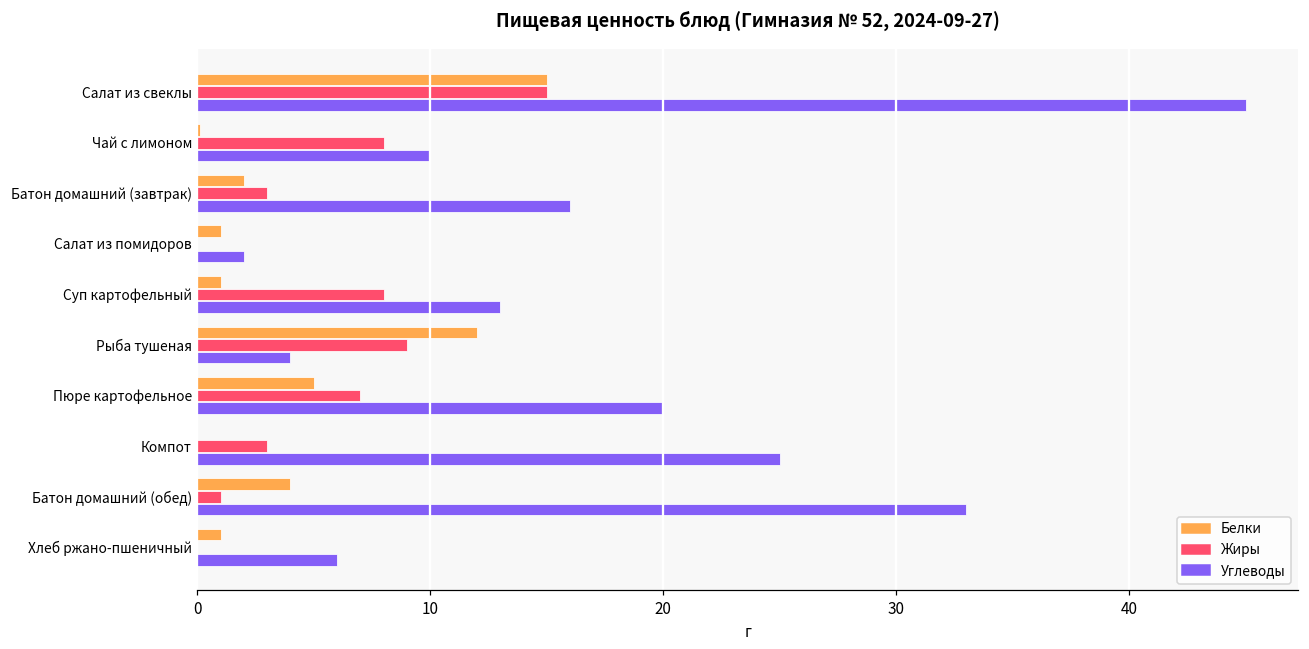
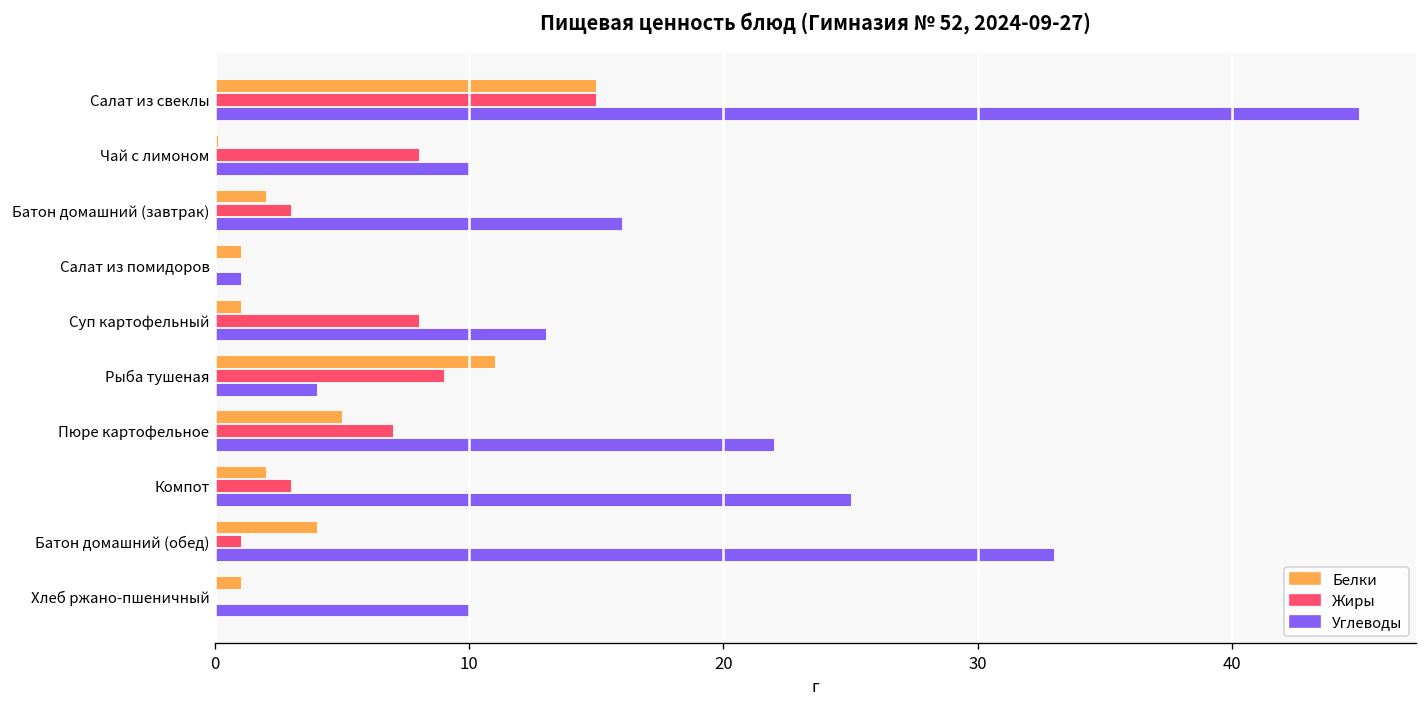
  {
    "Белки": {
      "Салат из свеклы": 15,
      "Батон домашний (завтрак)": 2,
      "Салат из помидоров": 1,
      "Суп картофельный": 1,
-     "Рыба тушеная": 12,
+     "Рыба тушеная": 11,
      "Пюре картофельное": 5,
-     "Компот": 0,
+     "Компот": 2,
      "Батон домашний (обед)": 4,
      "Хлеб ржано-пшеничный": 1
    },
    "Жиры": {
      "Салат из свеклы": 15,
      "Чай с лимоном": 8,
      "Батон домашний (завтрак)": 3,
      "Салат из помидоров": 0,
      "Суп картофельный": 8,
      "Рыба тушеная": 9,
      "Пюре картофельное": 7,
      "Компот": 3,
      "Батон домашний (обед)": 1,
      "Хлеб ржано-пшеничный": 0
    },
    "Углеводы": {
      "Салат из свеклы": 45,
      "Чай с лимоном": 10,
      "Батон домашний (завтрак)": 16,
-     "Салат из помидоров": 2,
+     "Салат из помидоров": 1,
      "Суп картофельный": 13,
      "Рыба тушеная": 4,
-     "Пюре картофельное": 20,
+     "Пюре картофельное": 22,
      "Компот": 25,
      "Батон домашний (обед)": 33,
-     "Хлеб ржано-пшеничный": 6
+     "Хлеб ржано-пшеничный": 10
    }
  }
